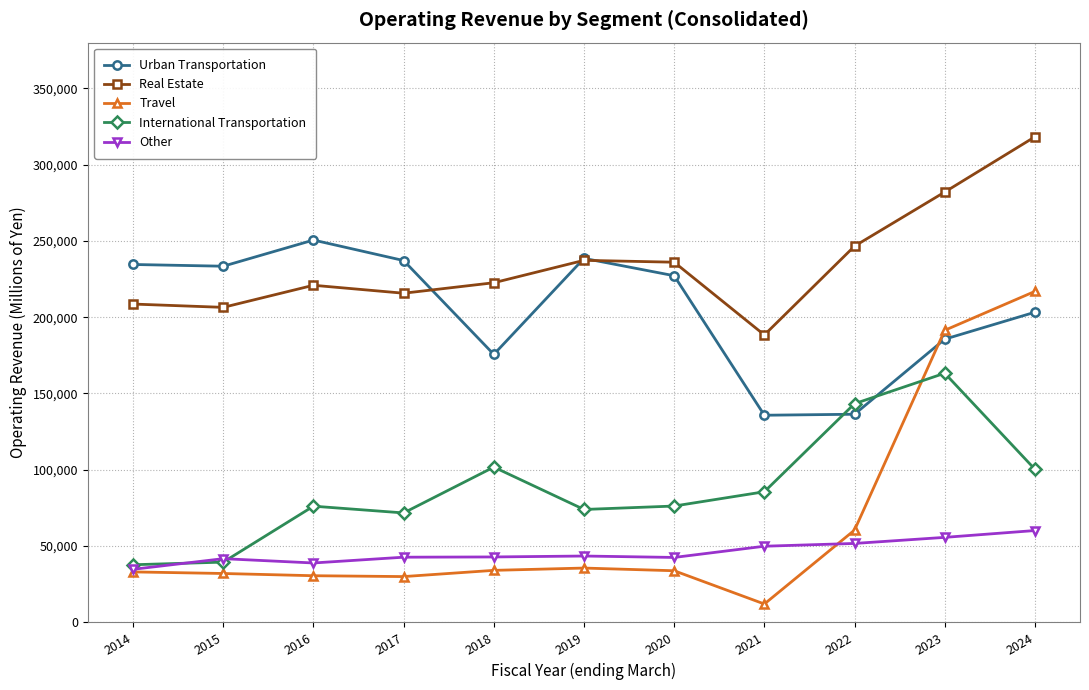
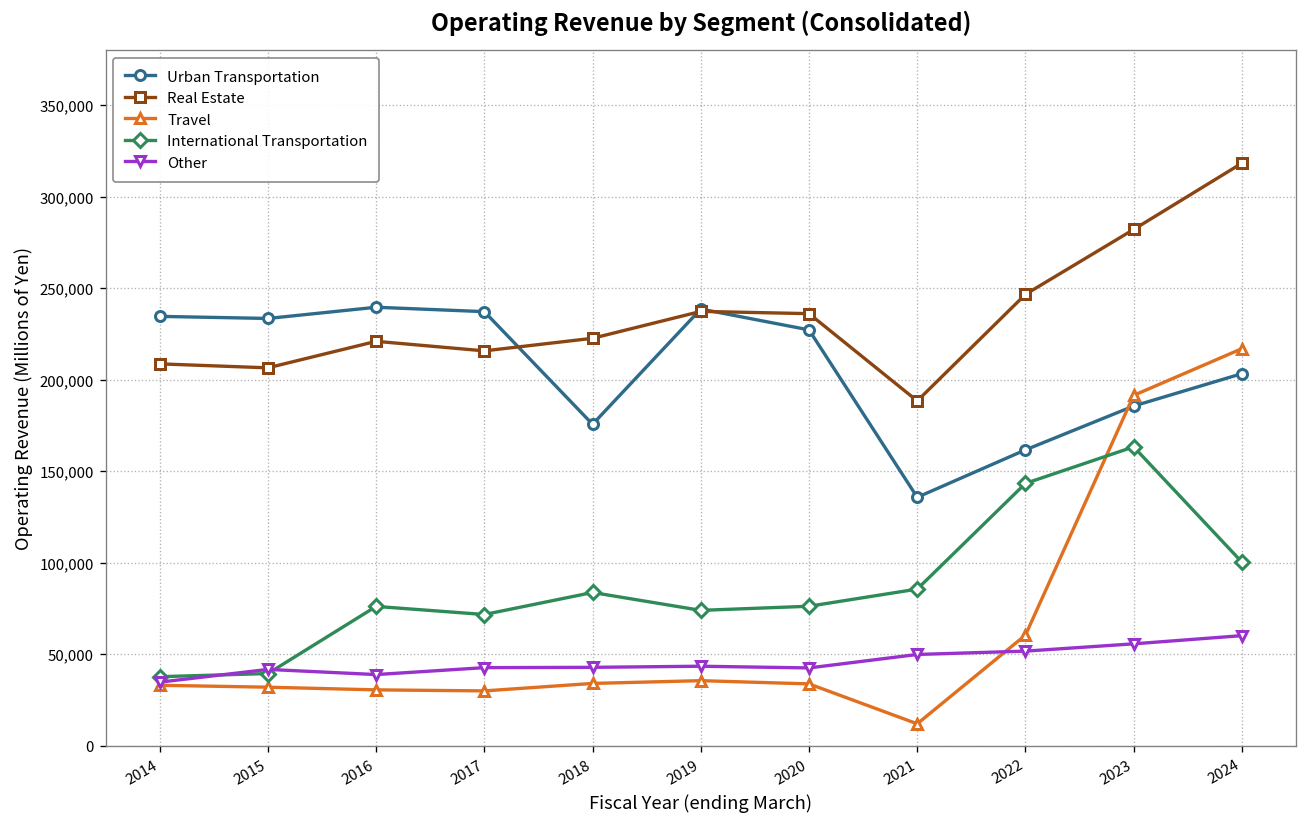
  {
    "Urban Transportation": {
      "2014": "235,000",
      "2015": "233,000",
-     "2016": "251,000",
+     "2016": "240,000",
      "2017": "237,000",
      "2018": "176,000",
      "2020": "227,000",
      "2021": "136,000",
-     "2022": "136,000",
+     "2022": "162,000",
      "2023": "186,000",
      "2024": "203,000"
    },
    "Real Estate": {
      "2014": "209,000",
      "2015": "206,000",
      "2016": "221,000",
      "2017": "216,000",
      "2018": "223,000",
      "2020": "236,000",
      "2021": "188,000",
      "2022": "247,000",
      "2023": "282,000",
      "2024": "318,000"
    },
    "Travel": {
      "2014": "33,000",
      "2015": "32,000",
      "2016": "31,000",
      "2017": "30,000",
      "2018": "34,000",
      "2019": "36,000",
      "2020": "34,000",
      "2021": "12,000",
      "2022": "60,000",
      "2023": "191,000",
      "2024": "217,000"
    },
    "International Transportation": {
      "2014": "38,000",
      "2015": "39,000",
      "2016": "76,000",
      "2017": "72,000",
-     "2018": "102,000",
+     "2018": "84,000",
      "2019": "74,000",
      "2020": "76,000",
      "2021": "86,000",
      "2022": "143,000",
      "2023": "163,000",
      "2024": "100,000"
    },
    "Other": {
      "2014": "35,000",
      "2015": "42,000",
      "2016": "39,000",
      "2017": "43,000",
      "2018": "43,000",
      "2019": "43,000",
      "2020": "42,000",
      "2021": "50,000",
      "2022": "52,000",
      "2023": "56,000",
      "2024": "60,000"
    }
  }
